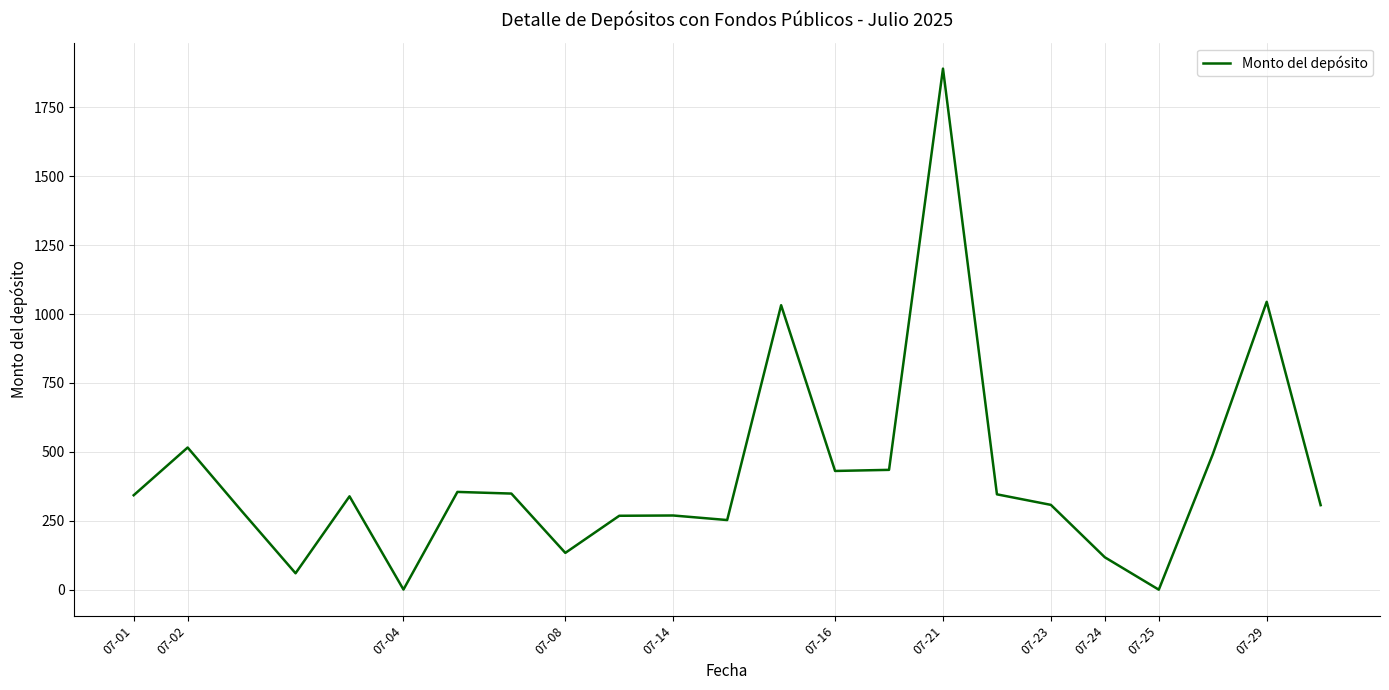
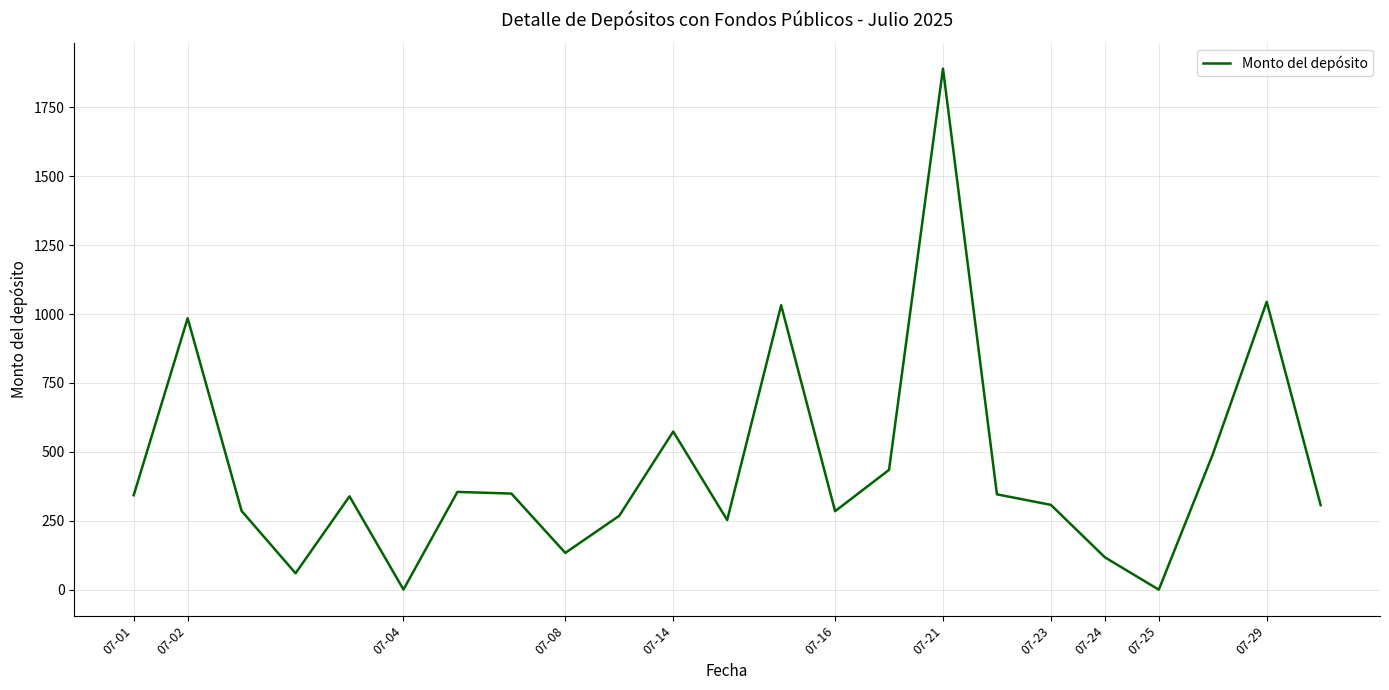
  {
    "07-01": 340,
-   "07-02": 520,
+   "07-02": 990,
    "07-04": 0,
    "07-08": 130,
-   "07-14": 270,
-   "07-16": 430,
+   "07-14": 570,
+   "07-16": 290,
    "07-21": 1890,
    "07-23": 310,
    "07-24": 120,
    "07-25": 0,
    "07-29": 1040
  }
